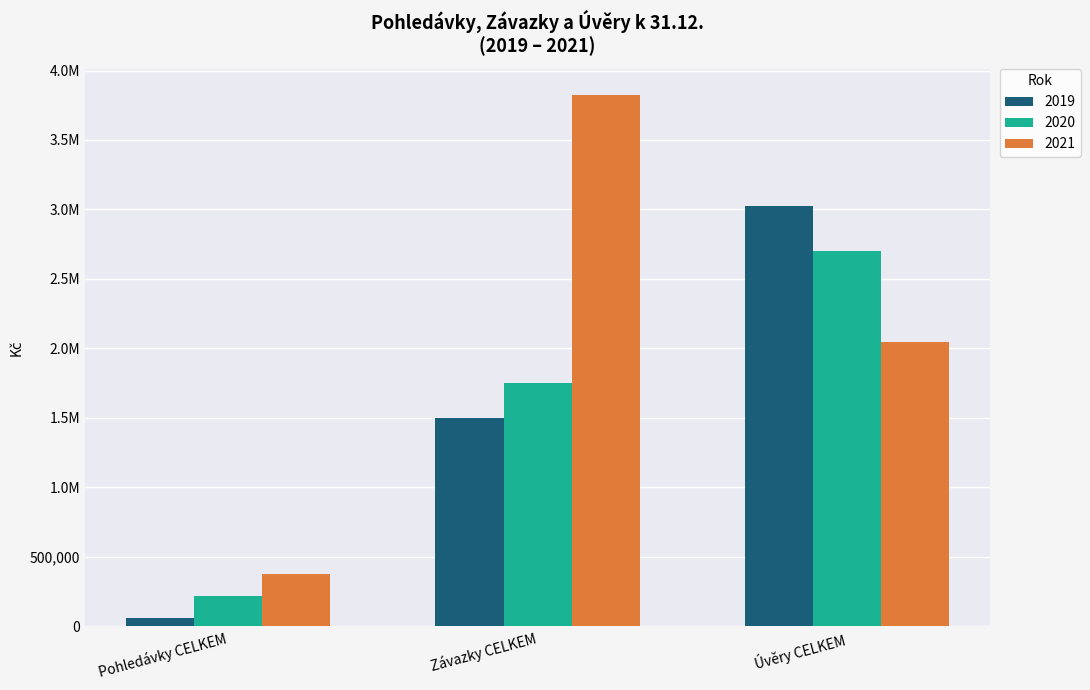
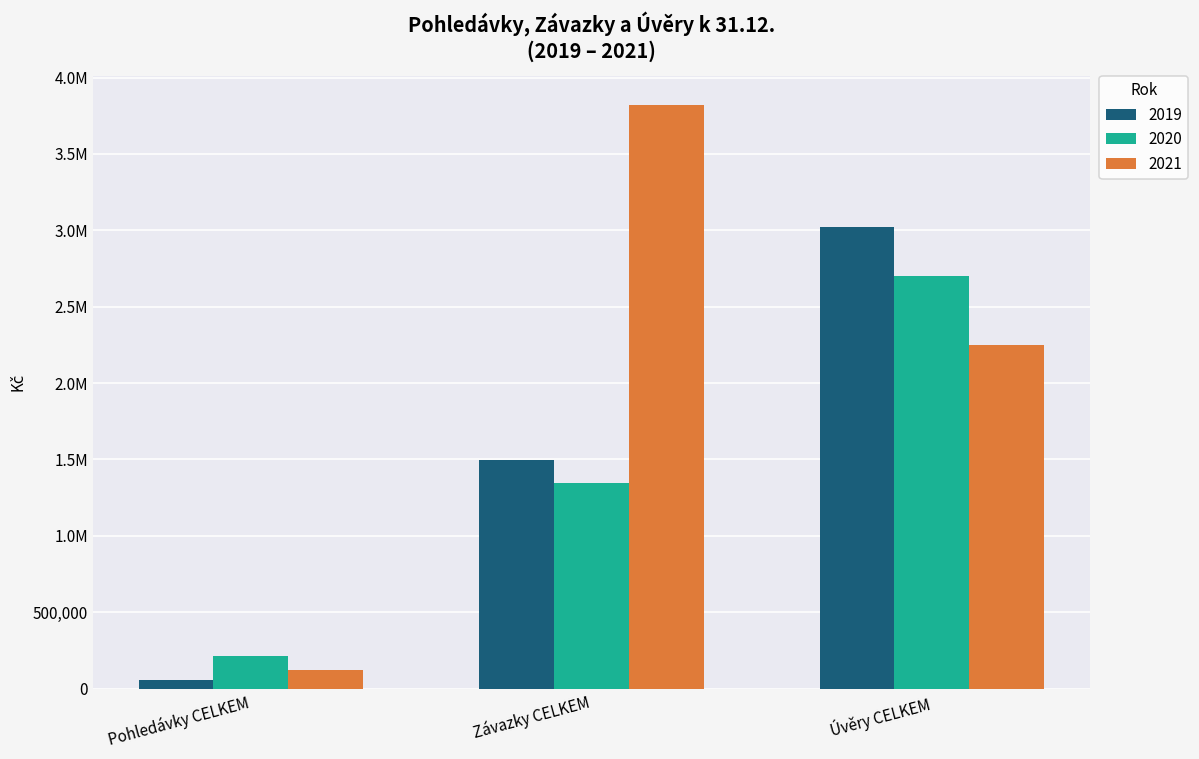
  {
    "2019": {
      "Pohledávky CELKEM": "60,000",
      "Závazky CELKEM": "1,500,000",
      "Úvěry CELKEM": "3,020,000"
    },
    "2020": {
      "Pohledávky CELKEM": "220,000",
-     "Závazky CELKEM": "1,750,000",
+     "Závazky CELKEM": "1,340,000",
      "Úvěry CELKEM": "2,700,000"
    },
    "2021": {
-     "Pohledávky CELKEM": "380,000",
+     "Pohledávky CELKEM": "120,000",
      "Závazky CELKEM": "3,820,000",
-     "Úvěry CELKEM": "2,050,000"
+     "Úvěry CELKEM": "2,250,000"
    }
  }
